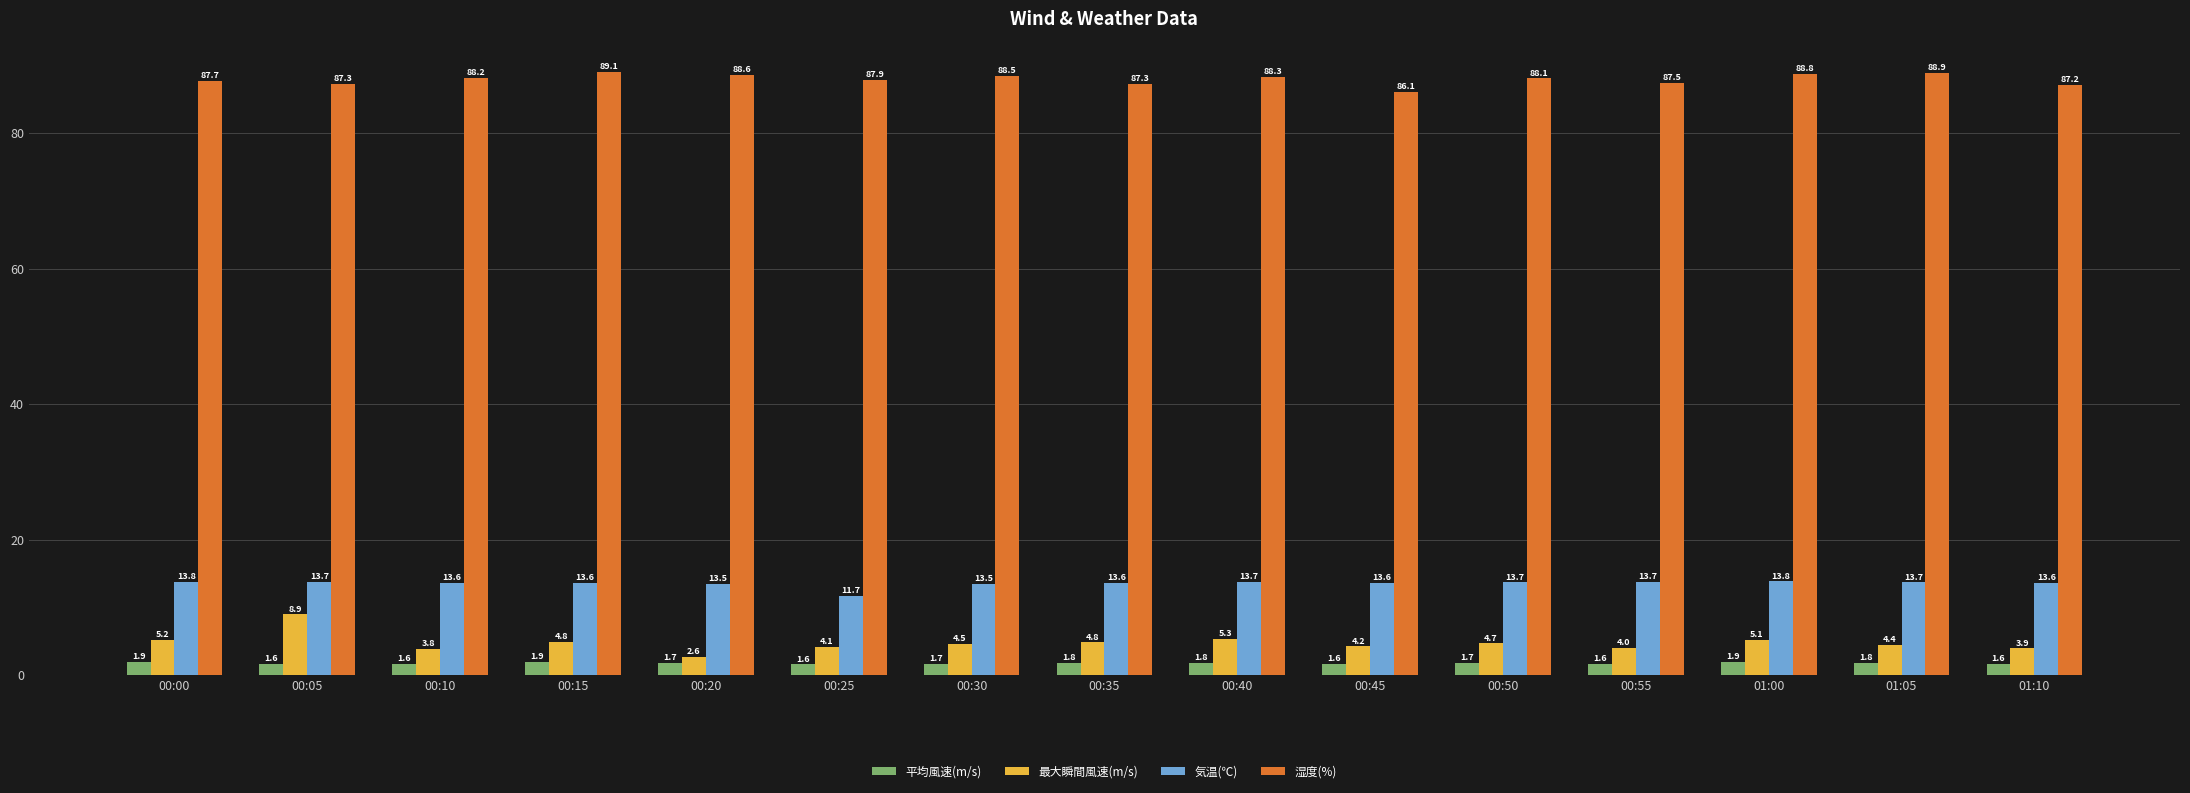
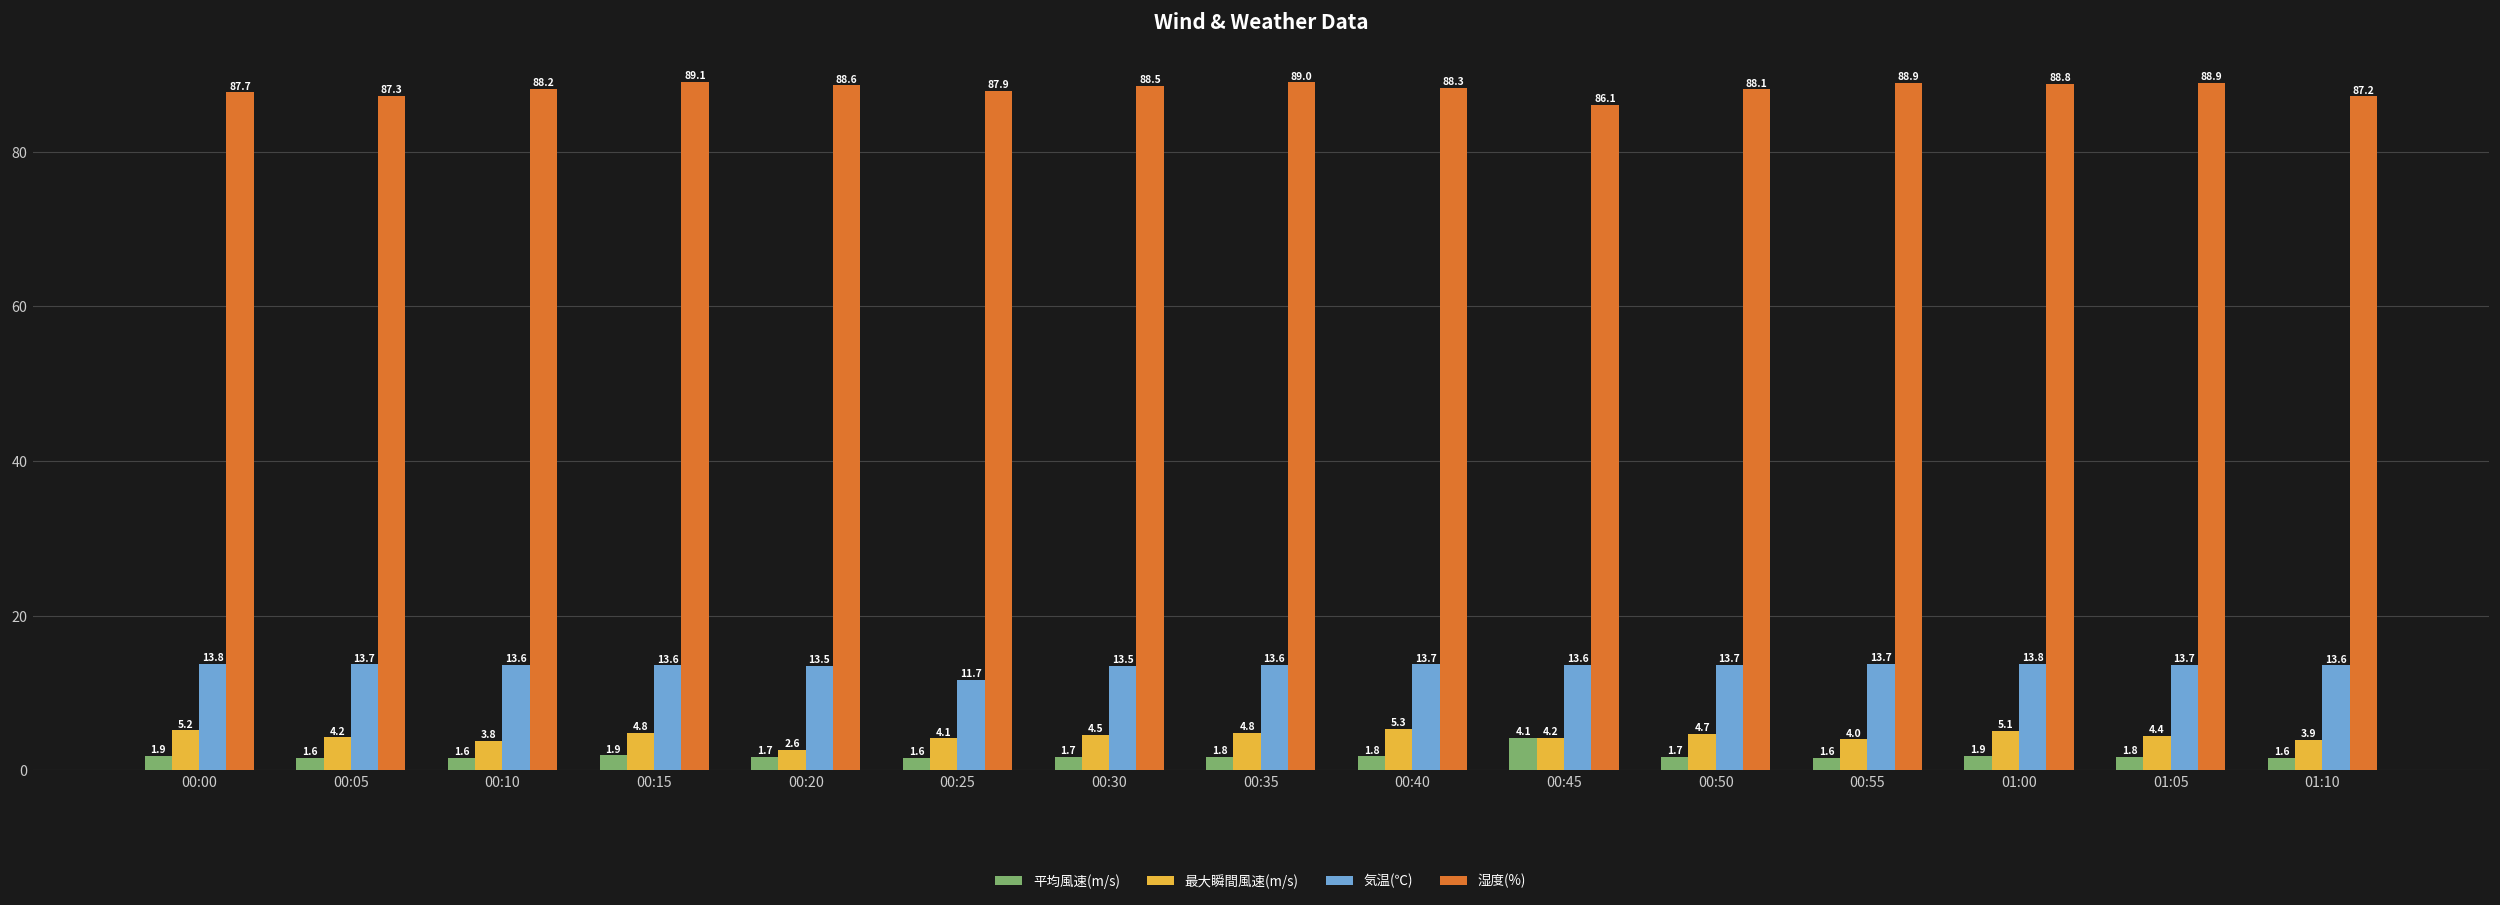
  {
    "平均風速(m/s)": {
      "00:00": 1.9,
      "00:05": 1.6,
      "00:10": 1.6,
      "00:15": 1.9,
      "00:20": 1.7,
      "00:25": 1.6,
      "00:30": 1.7,
      "00:35": 1.8,
      "00:40": 1.8,
-     "00:45": 1.6,
+     "00:45": 4.1,
      "00:50": 1.7,
      "00:55": 1.6,
      "01:00": 1.9,
      "01:05": 1.8,
      "01:10": 1.6
    },
    "最大瞬間風速(m/s)": {
      "00:00": 5.2,
-     "00:05": 8.9,
+     "00:05": 4.2,
      "00:10": 3.8,
      "00:15": 4.8,
      "00:20": 2.6,
      "00:25": 4.1,
      "00:30": 4.5,
      "00:35": 4.8,
      "00:40": 5.3,
      "00:45": 4.2,
      "00:50": 4.7,
      "00:55": 4.0,
      "01:00": 5.1,
      "01:05": 4.4,
      "01:10": 3.9
    },
    "気温(℃)": {
      "00:00": 13.8,
      "00:05": 13.7,
      "00:10": 13.6,
      "00:15": 13.6,
      "00:20": 13.5,
      "00:25": 11.7,
      "00:30": 13.5,
      "00:35": 13.6,
      "00:40": 13.7,
      "00:45": 13.6,
      "00:50": 13.7,
      "00:55": 13.7,
      "01:00": 13.8,
      "01:05": 13.7,
      "01:10": 13.6
    },
    "湿度(%)": {
      "00:00": 87.7,
      "00:05": 87.3,
      "00:10": 88.2,
      "00:15": 89.1,
      "00:20": 88.6,
      "00:25": 87.9,
      "00:30": 88.5,
-     "00:35": 87.3,
+     "00:35": 89.0,
      "00:40": 88.3,
      "00:45": 86.1,
      "00:50": 88.1,
-     "00:55": 87.5,
+     "00:55": 88.9,
      "01:00": 88.8,
      "01:05": 88.9,
      "01:10": 87.2
    }
  }
